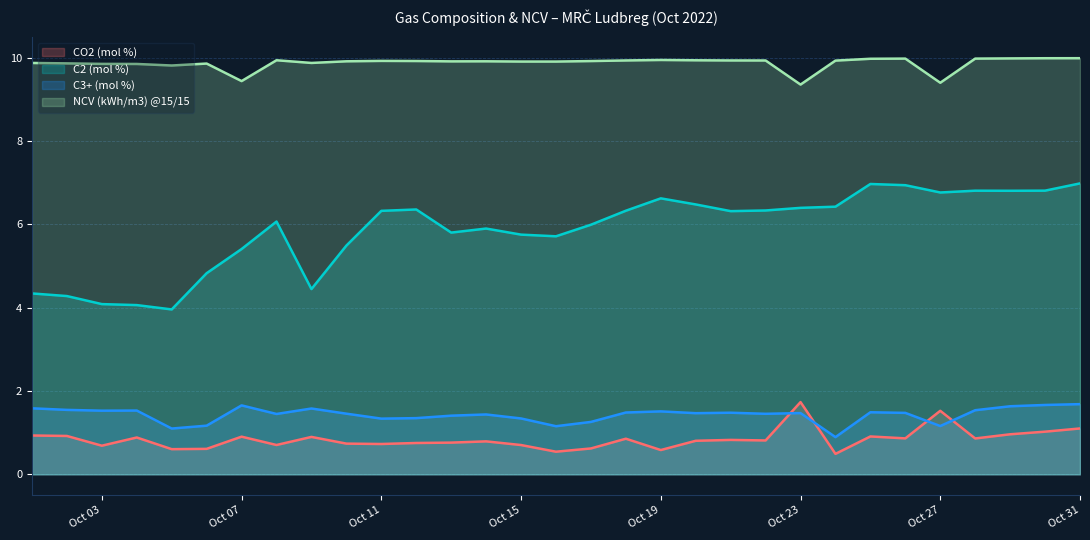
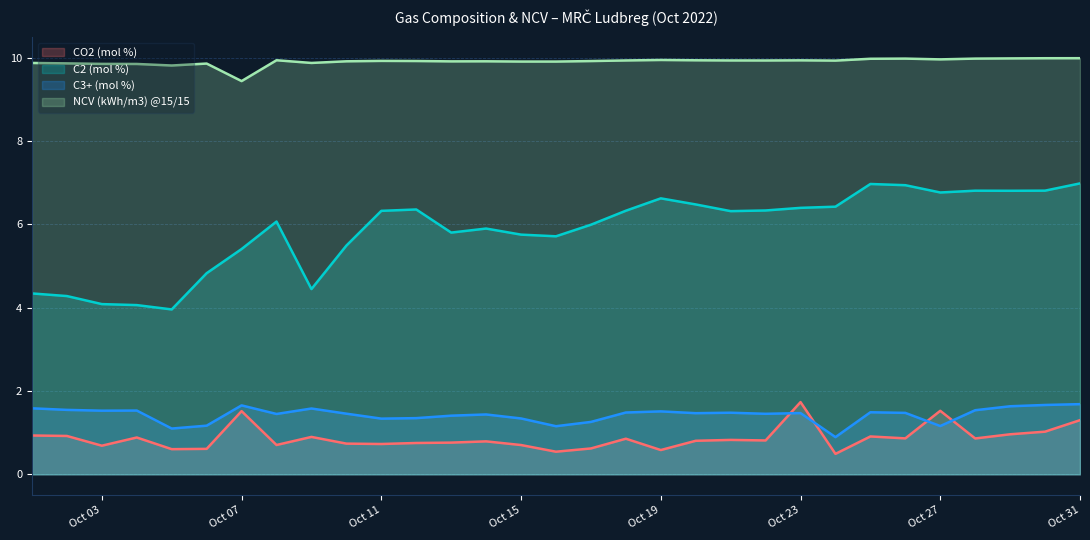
  {
    "CO2 (mol %)": {
      "Oct 03": 0.7,
-     "Oct 07": 0.9,
+     "Oct 07": 1.5,
      "Oct 11": 0.7,
      "Oct 15": 0.7,
      "Oct 19": 0.6,
      "Oct 23": 1.7,
      "Oct 27": 1.5,
-     "Oct 31": 1.1
+     "Oct 31": 1.3
    },
    "NCV (kWh/m3) @15/15": {
      "Oct 07": 9.4,
      "Oct 11": 9.9,
      "Oct 15": 9.9,
      "Oct 19": 9.9,
-     "Oct 23": 9.4,
-     "Oct 27": 9.4,
+     "Oct 23": 9.9,
+     "Oct 27": 10.0,
      "Oct 31": 10.0
    }
  }
